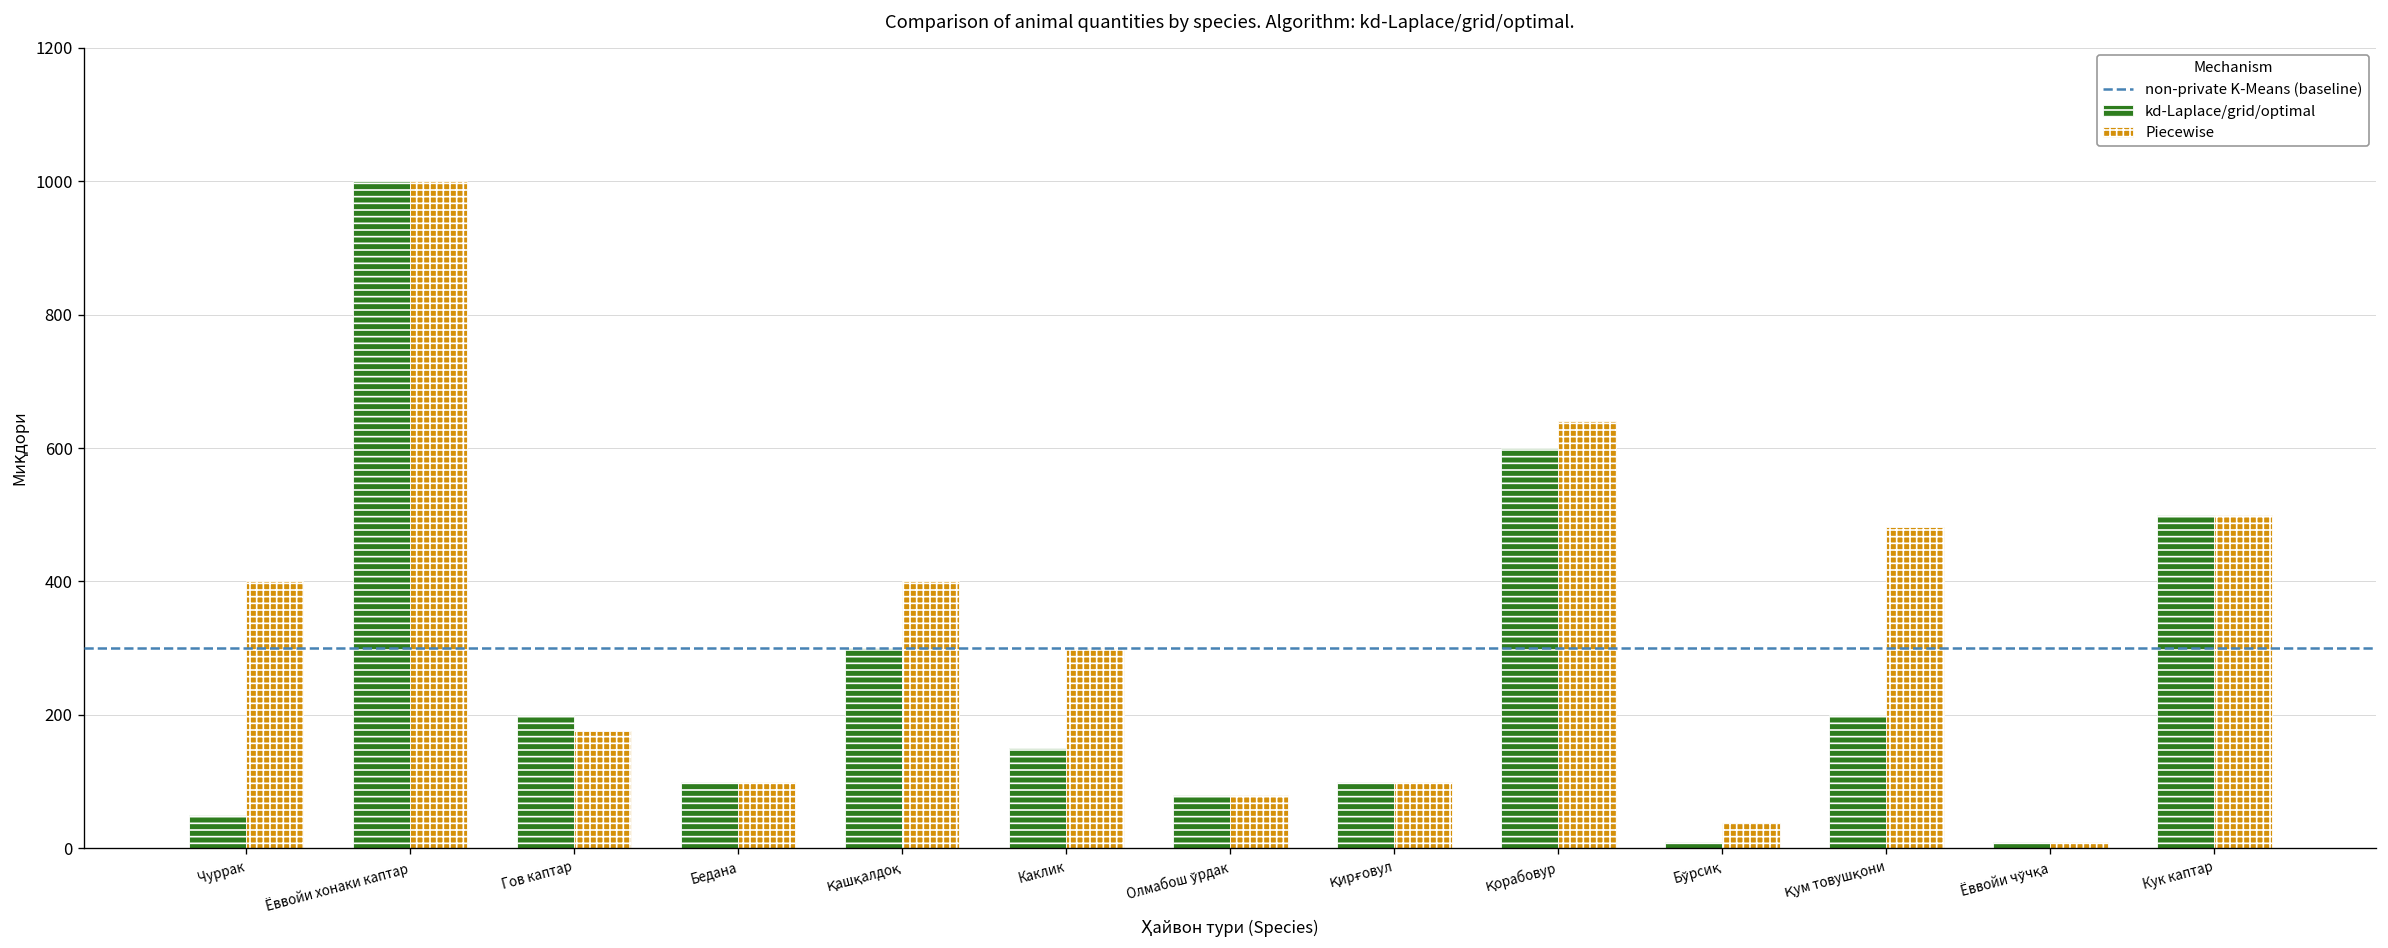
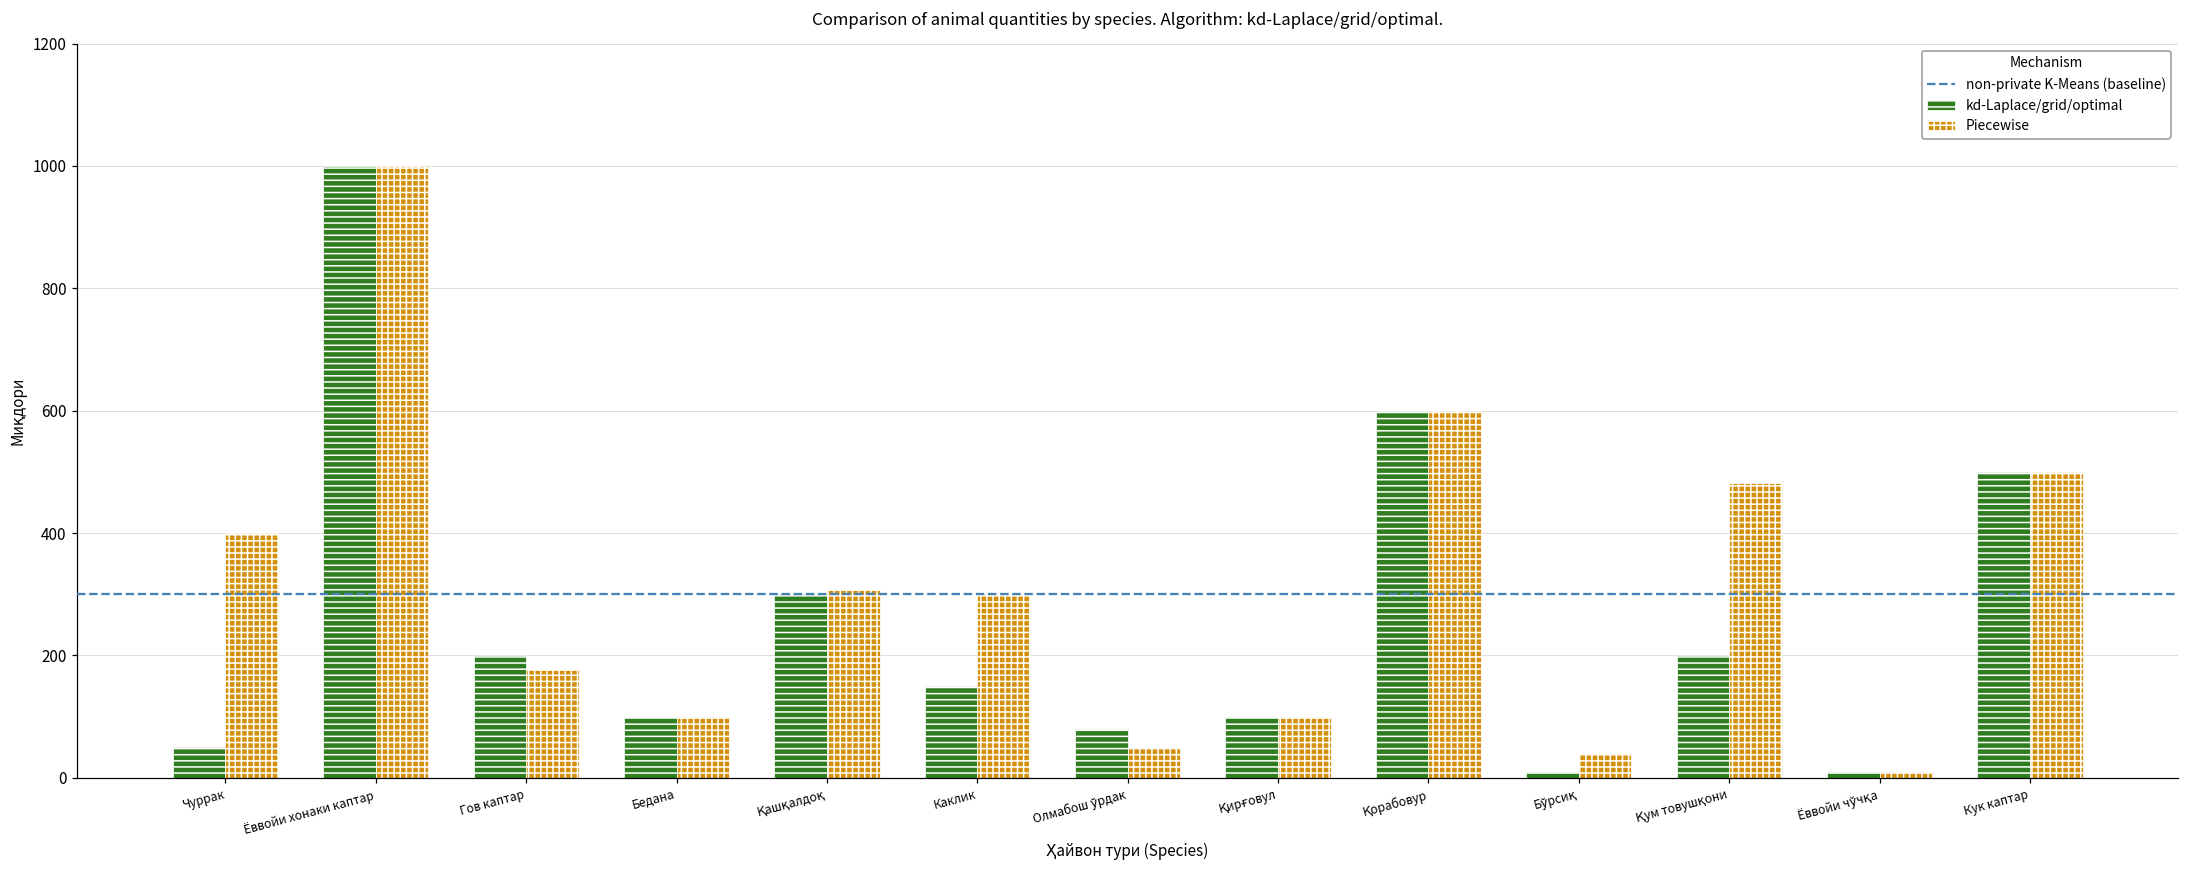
  {
    "kd-Laplace/grid/optimal": {
      "Чуррак": 50,
      "Ёввойи хонаки каптар": 1000,
      "Гов каптар": 200,
      "Бедана": 100,
      "Қашқалдоқ": 300,
      "Каклик": 150,
      "Олмабош ўрдак": 80,
      "Қирғовул": 100,
      "Қорабовур": 600,
      "Бўрсиқ": 10,
      "Қум товушқони": 200,
      "Ёввойи чўчқа": 10,
      "Кук каптар": 500
    },
    "Piecewise": {
      "Чуррак": 400,
      "Ёввойи хонаки каптар": 1000,
      "Гов каптар": 180,
      "Бедана": 100,
-     "Қашқалдоқ": 400,
+     "Қашқалдоқ": 310,
      "Каклик": 300,
-     "Олмабош ўрдак": 80,
+     "Олмабош ўрдак": 50,
      "Қирғовул": 100,
-     "Қорабовур": 640,
+     "Қорабовур": 600,
      "Бўрсиқ": 40,
      "Қум товушқони": 480,
      "Ёввойи чўчқа": 10,
      "Кук каптар": 500
    }
  }
